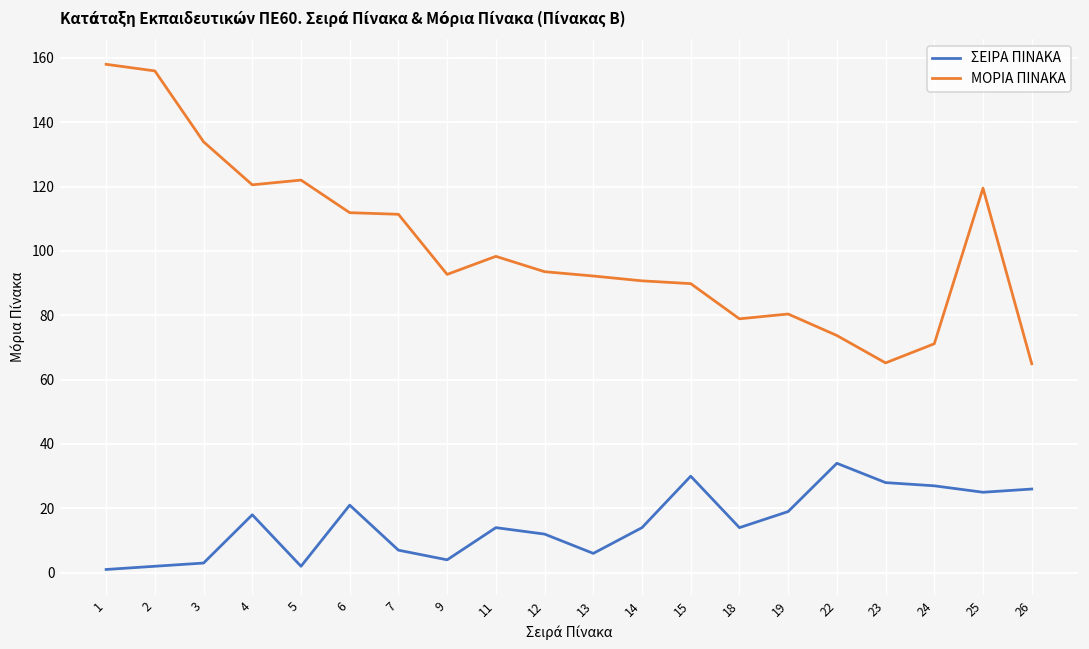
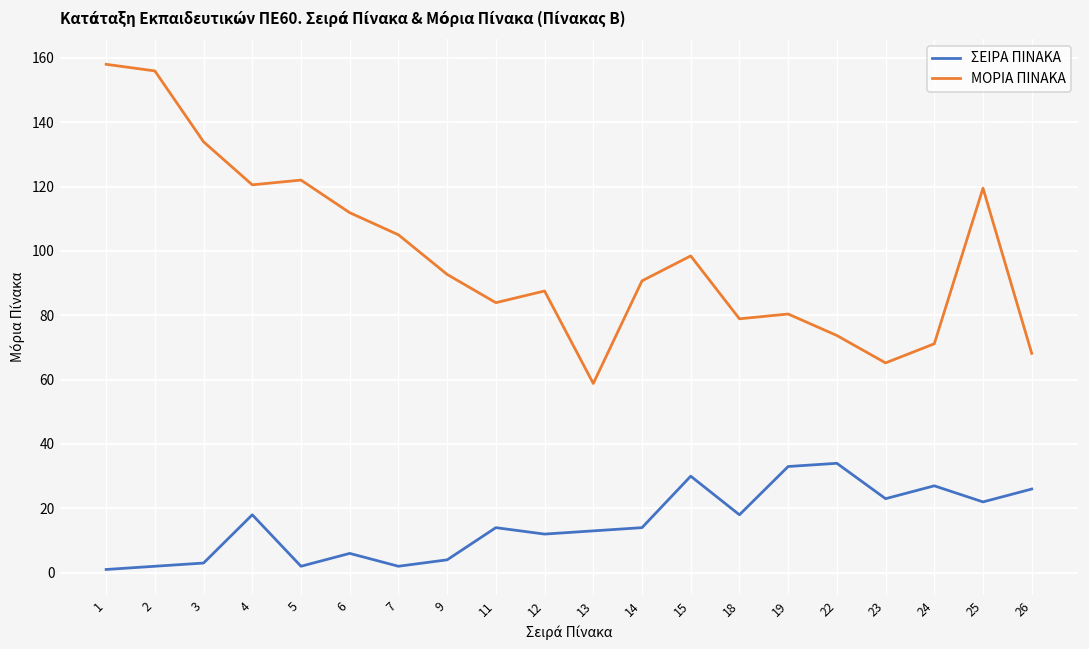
  {
    "ΣΕΙΡΑ ΠΙΝΑΚΑ": {
      "1": 1,
      "2": 2,
      "3": 3,
      "4": 18,
      "5": 2,
-     "6": 21,
-     "7": 7,
+     "6": 6,
+     "7": 2,
      "9": 4,
      "11": 14,
      "12": 12,
-     "13": 6,
+     "13": 13,
      "14": 14,
      "15": 30,
-     "18": 14,
-     "19": 19,
+     "18": 18,
+     "19": 33,
      "22": 34,
-     "23": 28,
+     "23": 23,
      "24": 27,
-     "25": 25,
+     "25": 22,
      "26": 26
    },
    "ΜΟΡΙΑ ΠΙΝΑΚΑ": {
      "1": 158,
      "2": 156,
      "3": 134,
      "4": 121,
      "5": 122,
      "6": 112,
-     "7": 111,
+     "7": 105,
      "9": 93,
-     "11": 98,
-     "12": 94,
-     "13": 92,
+     "11": 84,
+     "12": 88,
+     "13": 59,
      "14": 91,
-     "15": 90,
+     "15": 98,
      "18": 79,
      "19": 80,
      "22": 74,
      "23": 65,
      "24": 71,
      "25": 119,
-     "26": 65
+     "26": 68
    }
  }
